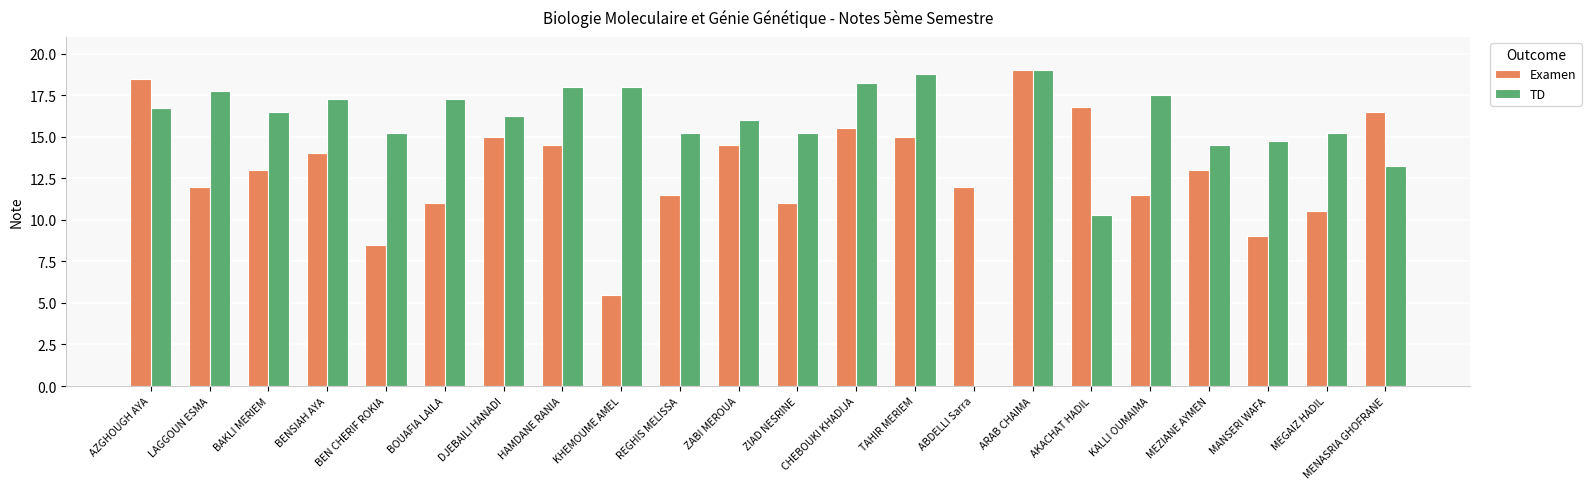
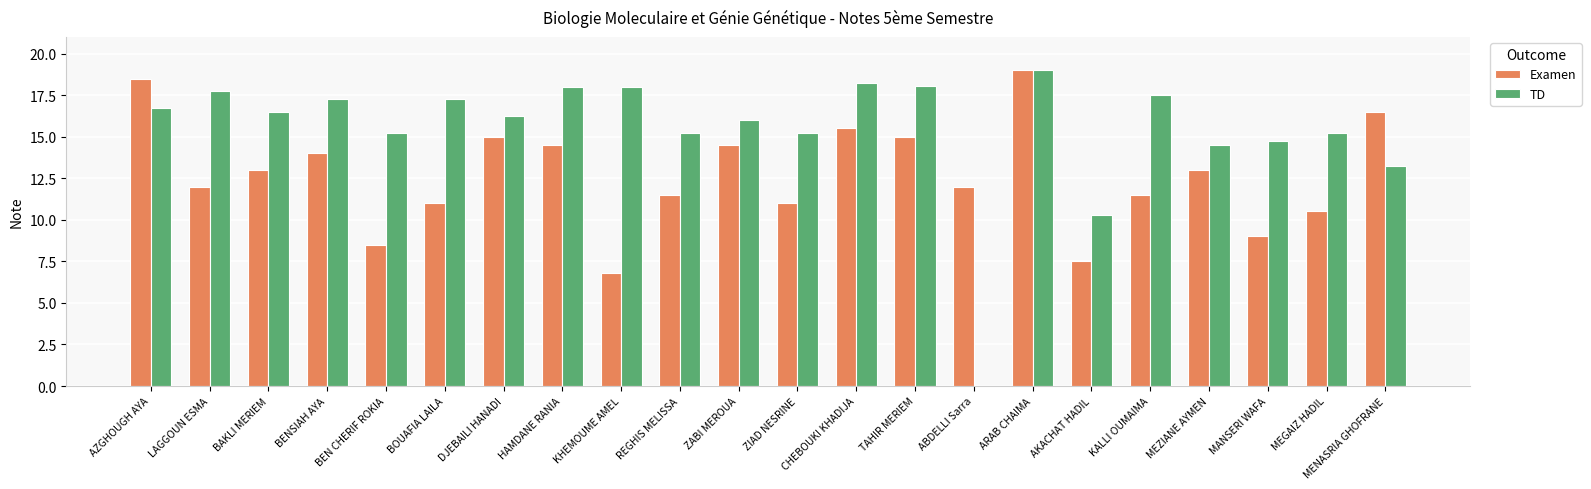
  {
    "Examen": {
      "AZGHOUGH AYA": 18.5,
      "LAGGOUN ESMA": 12.0,
      "BAKLI MERIEM": 13.0,
      "BENSIAH AYA": 14.0,
      "BEN CHERIF ROKIA": 8.5,
      "BOUAFIA LAILA": 11.0,
      "DJEBAILI HANADI": 15.0,
      "HAMDANE RANIA": 14.5,
-     "KHEMOUME AMEL": 5.5,
+     "KHEMOUME AMEL": 6.8,
      "REGHIS MELISSA": 11.5,
      "ZABI MEROUA": 14.5,
      "ZIAD NESRINE": 11.0,
      "CHEBOUKI KHADIJA": 15.5,
      "TAHIR MERIEM": 15.0,
      "ABDELLI Sarra": 12.0,
      "ARAB CHAIMA": 19.0,
-     "AKACHAT HADIL": 16.8,
+     "AKACHAT HADIL": 7.5,
      "KALLI OUMAIMA": 11.5,
      "MEZIANE AYMEN": 13.0,
      "MANSERI WAFA": 9.0,
      "MEGAIZ HADIL": 10.5,
      "MENASRIA GHOFRANE": 16.5
    },
    "TD": {
      "AZGHOUGH AYA": 16.8,
      "LAGGOUN ESMA": 17.8,
      "BAKLI MERIEM": 16.5,
      "BENSIAH AYA": 17.3,
      "BEN CHERIF ROKIA": 15.3,
      "BOUAFIA LAILA": 17.3,
      "DJEBAILI HANADI": 16.3,
      "HAMDANE RANIA": 18.0,
      "KHEMOUME AMEL": 18.0,
      "REGHIS MELISSA": 15.3,
      "ZABI MEROUA": 16.0,
      "ZIAD NESRINE": 15.3,
      "CHEBOUKI KHADIJA": 18.3,
-     "TAHIR MERIEM": 18.8,
+     "TAHIR MERIEM": 18.1,
      "ABDELLI Sarra": 0.0,
      "ARAB CHAIMA": 19.0,
      "AKACHAT HADIL": 10.3,
      "KALLI OUMAIMA": 17.5,
      "MEZIANE AYMEN": 14.5,
      "MANSERI WAFA": 14.8,
      "MEGAIZ HADIL": 15.3,
      "MENASRIA GHOFRANE": 13.3
    }
  }
